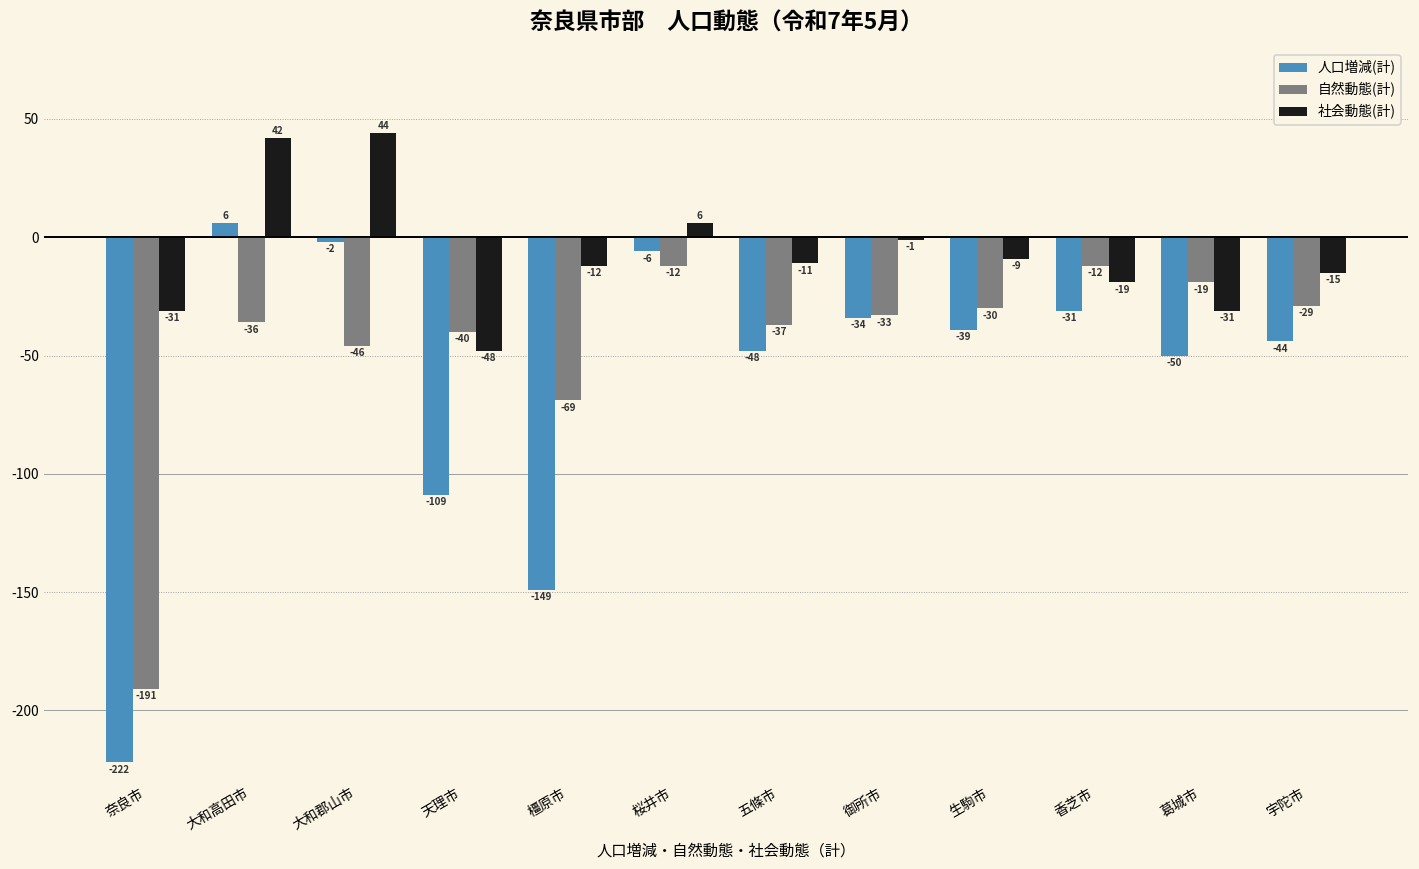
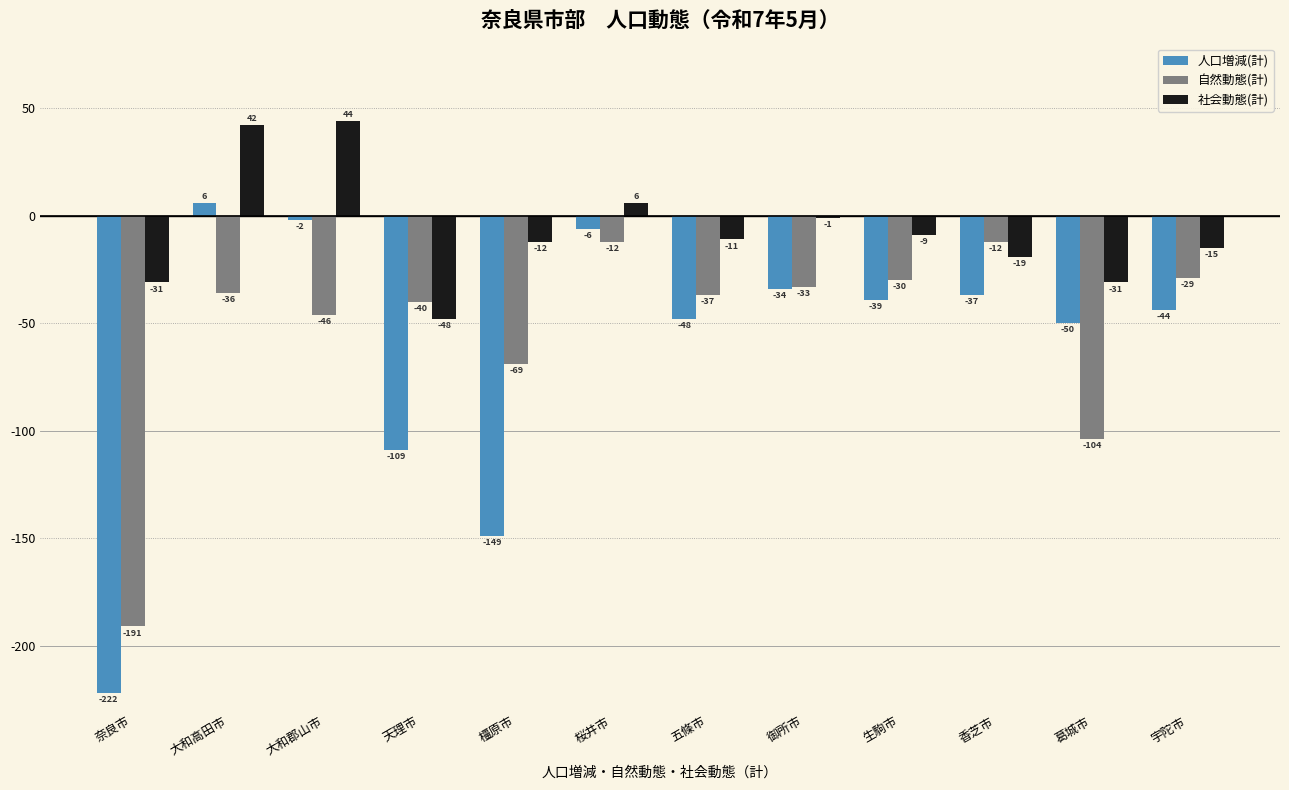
  {
    "人口増減(計)": {
      "奈良市": -222,
      "大和高田市": 6,
      "大和郡山市": -2,
      "天理市": -109,
      "橿原市": -149,
      "桜井市": -6,
      "五條市": -48,
      "御所市": -34,
      "生駒市": -39,
-     "香芝市": -31,
+     "香芝市": -37,
      "葛城市": -50,
      "宇陀市": -44
    },
    "自然動態(計)": {
      "奈良市": -191,
      "大和高田市": -36,
      "大和郡山市": -46,
      "天理市": -40,
      "橿原市": -69,
      "桜井市": -12,
      "五條市": -37,
      "御所市": -33,
      "生駒市": -30,
      "香芝市": -12,
-     "葛城市": -19,
+     "葛城市": -104,
      "宇陀市": -29
    },
    "社会動態(計)": {
      "奈良市": -31,
      "大和高田市": 42,
      "大和郡山市": 44,
      "天理市": -48,
      "橿原市": -12,
      "桜井市": 6,
      "五條市": -11,
      "御所市": -1,
      "生駒市": -9,
      "香芝市": -19,
      "葛城市": -31,
      "宇陀市": -15
    }
  }
